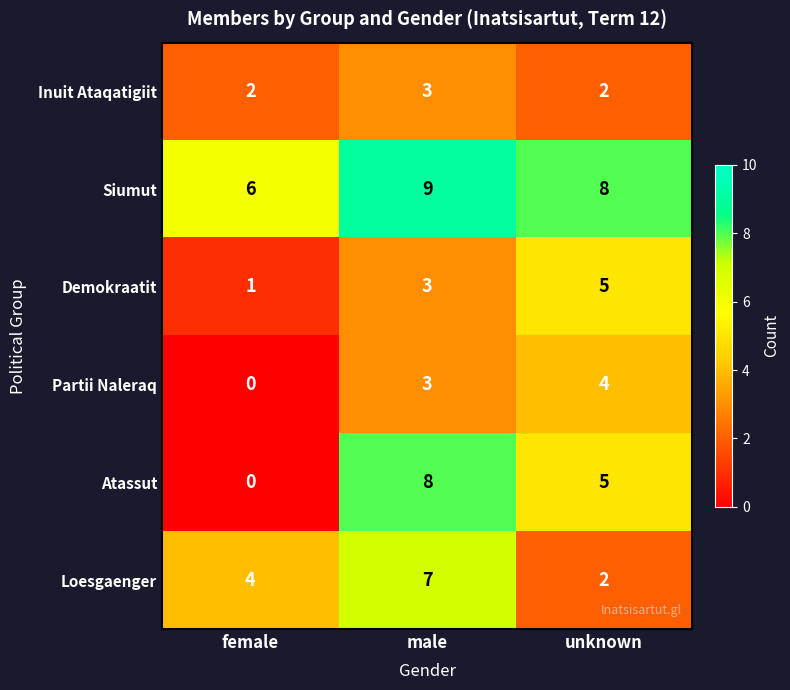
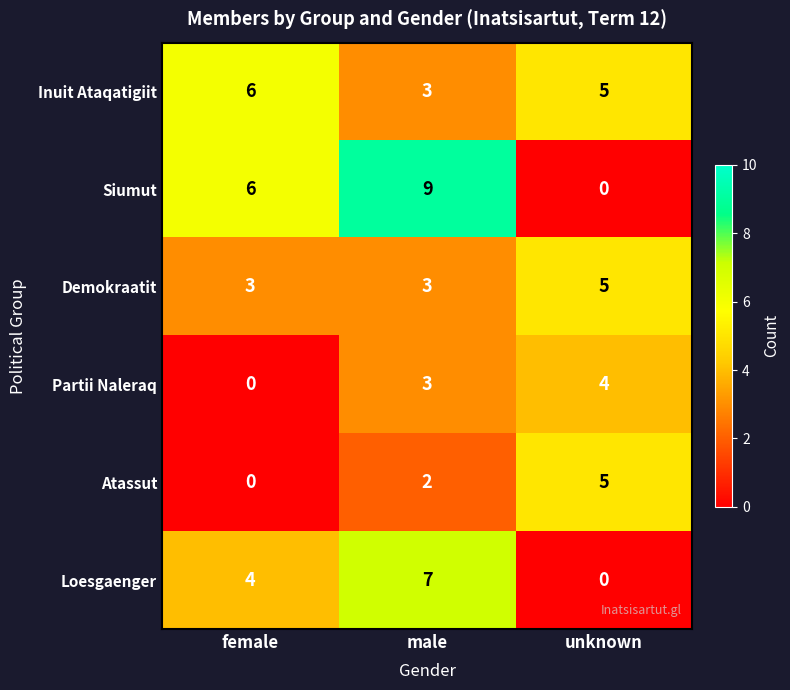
  {
    "Inuit Ataqatigiit": {
-     "female": 2,
+     "female": 6,
      "male": 3,
-     "unknown": 2
+     "unknown": 5
    },
    "Siumut": {
      "female": 6,
      "male": 9,
-     "unknown": 8
+     "unknown": 0
    },
    "Demokraatit": {
-     "female": 1,
+     "female": 3,
      "male": 3,
      "unknown": 5
    },
    "Partii Naleraq": {
      "female": 0,
      "male": 3,
      "unknown": 4
    },
    "Atassut": {
      "female": 0,
-     "male": 8,
+     "male": 2,
      "unknown": 5
    },
    "Loesgaenger": {
      "female": 4,
      "male": 7,
-     "unknown": 2
+     "unknown": 0
    }
  }
